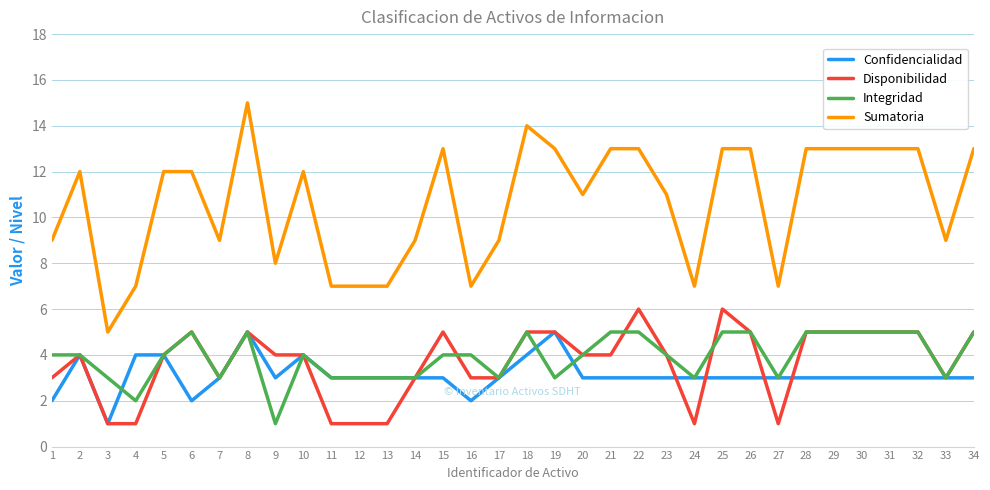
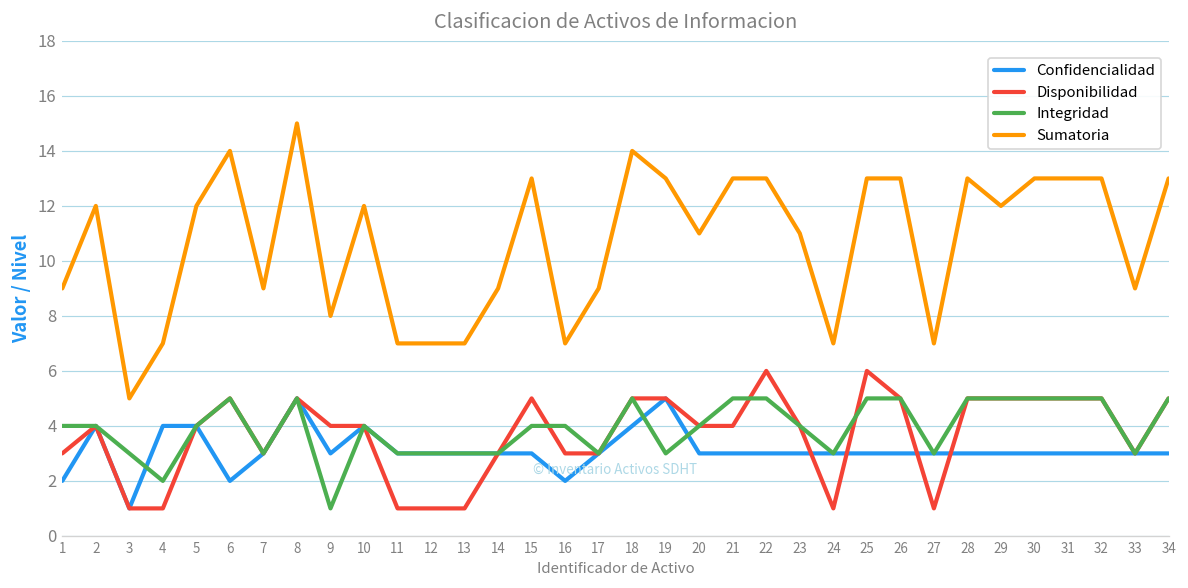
  {
    "Confidencialidad": {
      "1": 2,
      "4": 4,
      "6": 2,
      "9": 3,
      "15": 3,
      "16": 2,
      "18": 4,
      "20": 3,
      "21": 3,
      "22": 3,
      "23": 3,
      "25": 3,
      "26": 3,
      "28": 3,
      "29": 3,
      "30": 3,
      "31": 3,
      "32": 3,
      "34": 3
    },
    "Disponibilidad": {
      "1": 3,
      "4": 1,
      "9": 4,
      "11": 1,
      "12": 1,
      "13": 1,
      "15": 5,
      "16": 3,
      "21": 4,
      "22": 6,
      "24": 1,
      "25": 6,
      "27": 1
    },
    "Integridad": {
      "1": 4,
      "3": 3,
      "4": 2,
      "9": 1,
      "15": 4,
      "16": 4,
      "19": 3,
      "21": 5,
      "22": 5,
      "25": 5
    },
    "Sumatoria": {
      "1": 9,
      "2": 12,
      "3": 5,
      "4": 7,
      "5": 12,
-     "6": 12,
+     "6": 14,
      "7": 9,
      "8": 15,
      "9": 8,
      "10": 12,
      "11": 7,
      "12": 7,
      "13": 7,
      "14": 9,
      "15": 13,
      "16": 7,
      "17": 9,
      "18": 14,
      "19": 13,
      "20": 11,
      "21": 13,
      "22": 13,
      "23": 11,
      "24": 7,
      "25": 13,
      "26": 13,
      "27": 7,
      "28": 13,
-     "29": 13,
+     "29": 12,
      "30": 13,
      "31": 13,
      "32": 13,
      "33": 9,
      "34": 13
    }
  }
